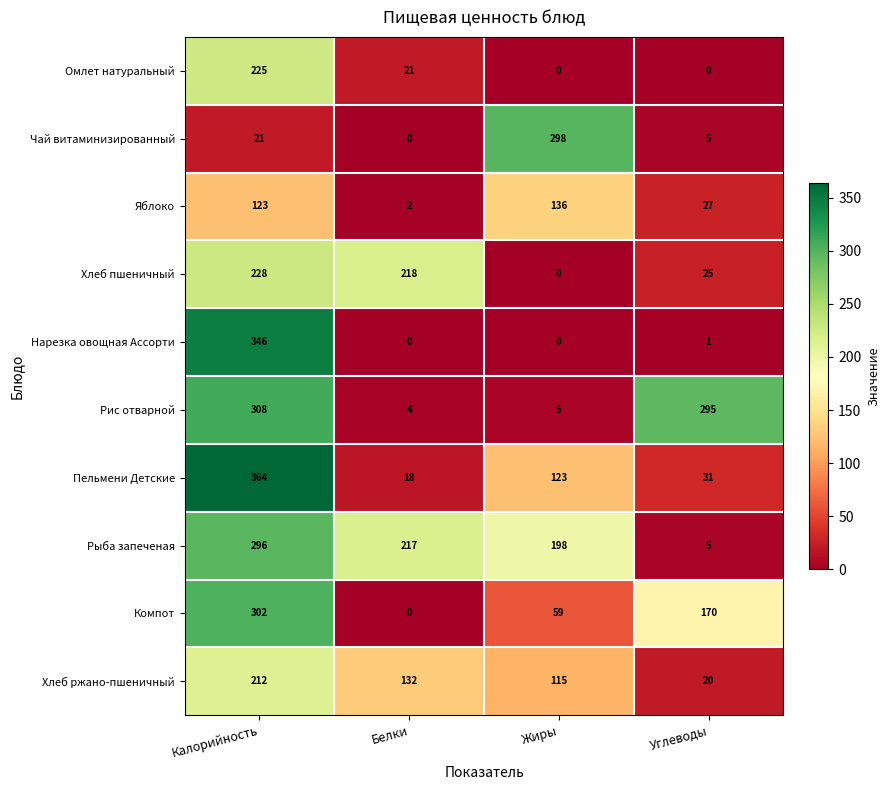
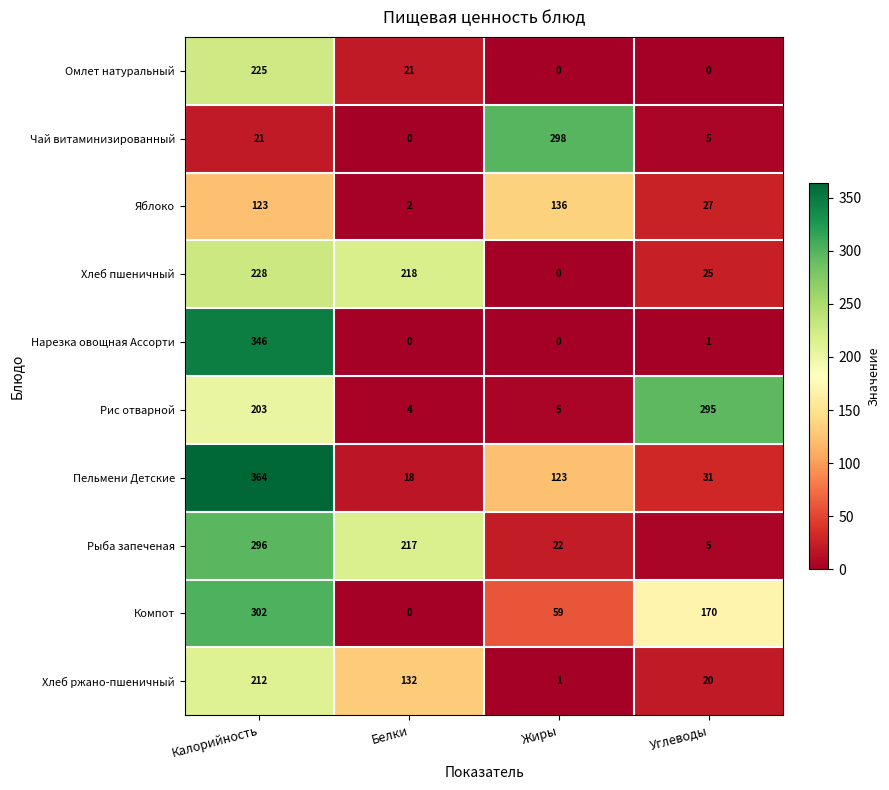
  {
    "Омлет натуральный": {
      "Калорийность": 225,
      "Белки": 21,
      "Жиры": 0,
      "Углеводы": 0
    },
    "Чай витаминизированный": {
      "Калорийность": 21,
      "Белки": 0,
      "Жиры": 298,
      "Углеводы": 5
    },
    "Яблоко": {
      "Калорийность": 123,
      "Белки": 2,
      "Жиры": 136,
      "Углеводы": 27
    },
    "Хлеб пшеничный": {
      "Калорийность": 228,
      "Белки": 218,
      "Жиры": 0,
      "Углеводы": 25
    },
    "Нарезка овощная Ассорти": {
      "Калорийность": 346,
      "Белки": 0,
      "Жиры": 0,
      "Углеводы": 1
    },
    "Рис отварной": {
-     "Калорийность": 308,
+     "Калорийность": 203,
      "Белки": 4,
      "Жиры": 5,
      "Углеводы": 295
    },
    "Пельмени Детские": {
      "Калорийность": 364,
      "Белки": 18,
      "Жиры": 123,
      "Углеводы": 31
    },
    "Рыба запеченая": {
      "Калорийность": 296,
      "Белки": 217,
-     "Жиры": 198,
+     "Жиры": 22,
      "Углеводы": 5
    },
    "Компот": {
      "Калорийность": 302,
      "Белки": 0,
      "Жиры": 59,
      "Углеводы": 170
    },
    "Хлеб ржано-пшеничный": {
      "Калорийность": 212,
      "Белки": 132,
-     "Жиры": 115,
+     "Жиры": 1,
      "Углеводы": 20
    }
  }
